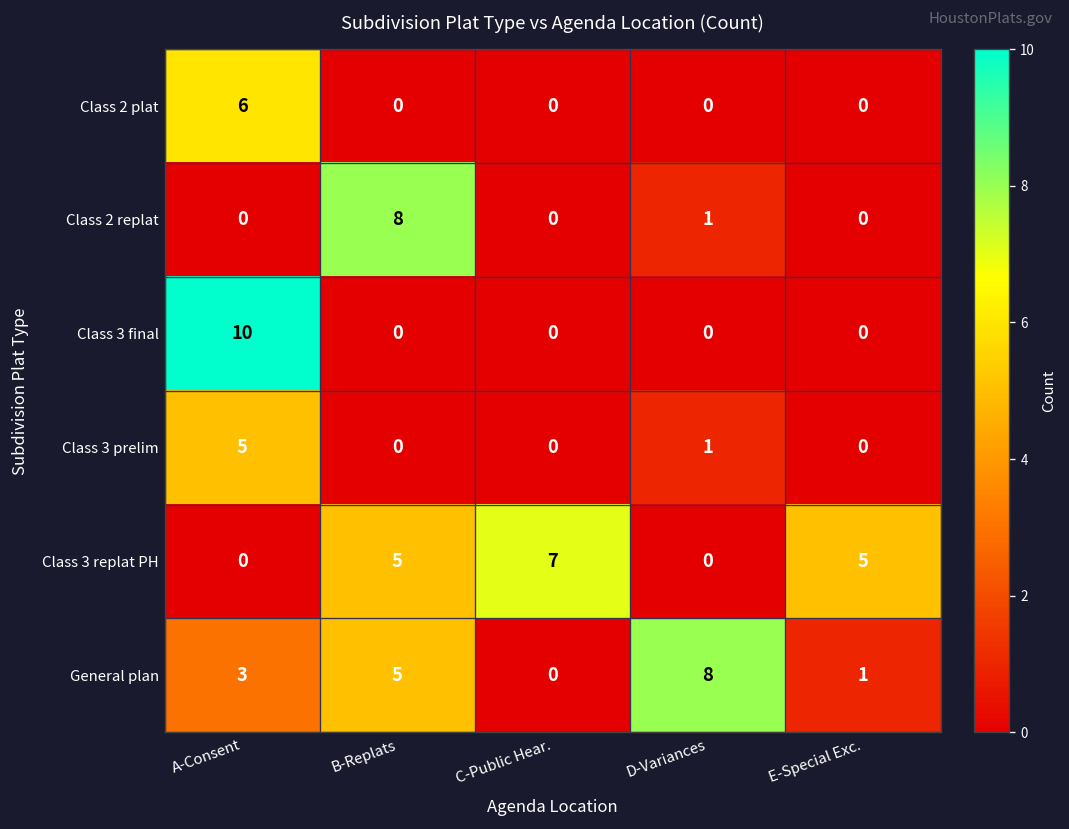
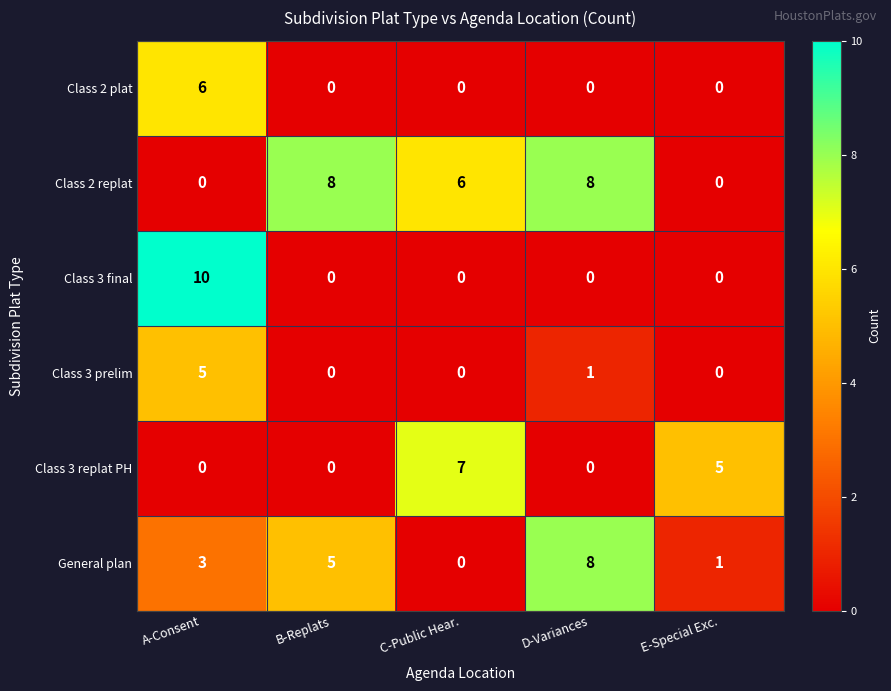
  {
    "Class 2 plat": {
      "A-Consent": 6,
      "B-Replats": 0,
      "C-Public Hear.": 0,
      "D-Variances": 0,
      "E-Special Exc.": 0
    },
    "Class 2 replat": {
      "A-Consent": 0,
      "B-Replats": 8,
-     "C-Public Hear.": 0,
-     "D-Variances": 1,
+     "C-Public Hear.": 6,
+     "D-Variances": 8,
      "E-Special Exc.": 0
    },
    "Class 3 final": {
      "A-Consent": 10,
      "B-Replats": 0,
      "C-Public Hear.": 0,
      "D-Variances": 0,
      "E-Special Exc.": 0
    },
    "Class 3 prelim": {
      "A-Consent": 5,
      "B-Replats": 0,
      "C-Public Hear.": 0,
      "D-Variances": 1,
      "E-Special Exc.": 0
    },
    "Class 3 replat PH": {
      "A-Consent": 0,
-     "B-Replats": 5,
+     "B-Replats": 0,
      "C-Public Hear.": 7,
      "D-Variances": 0,
      "E-Special Exc.": 5
    },
    "General plan": {
      "A-Consent": 3,
      "B-Replats": 5,
      "C-Public Hear.": 0,
      "D-Variances": 8,
      "E-Special Exc.": 1
    }
  }
